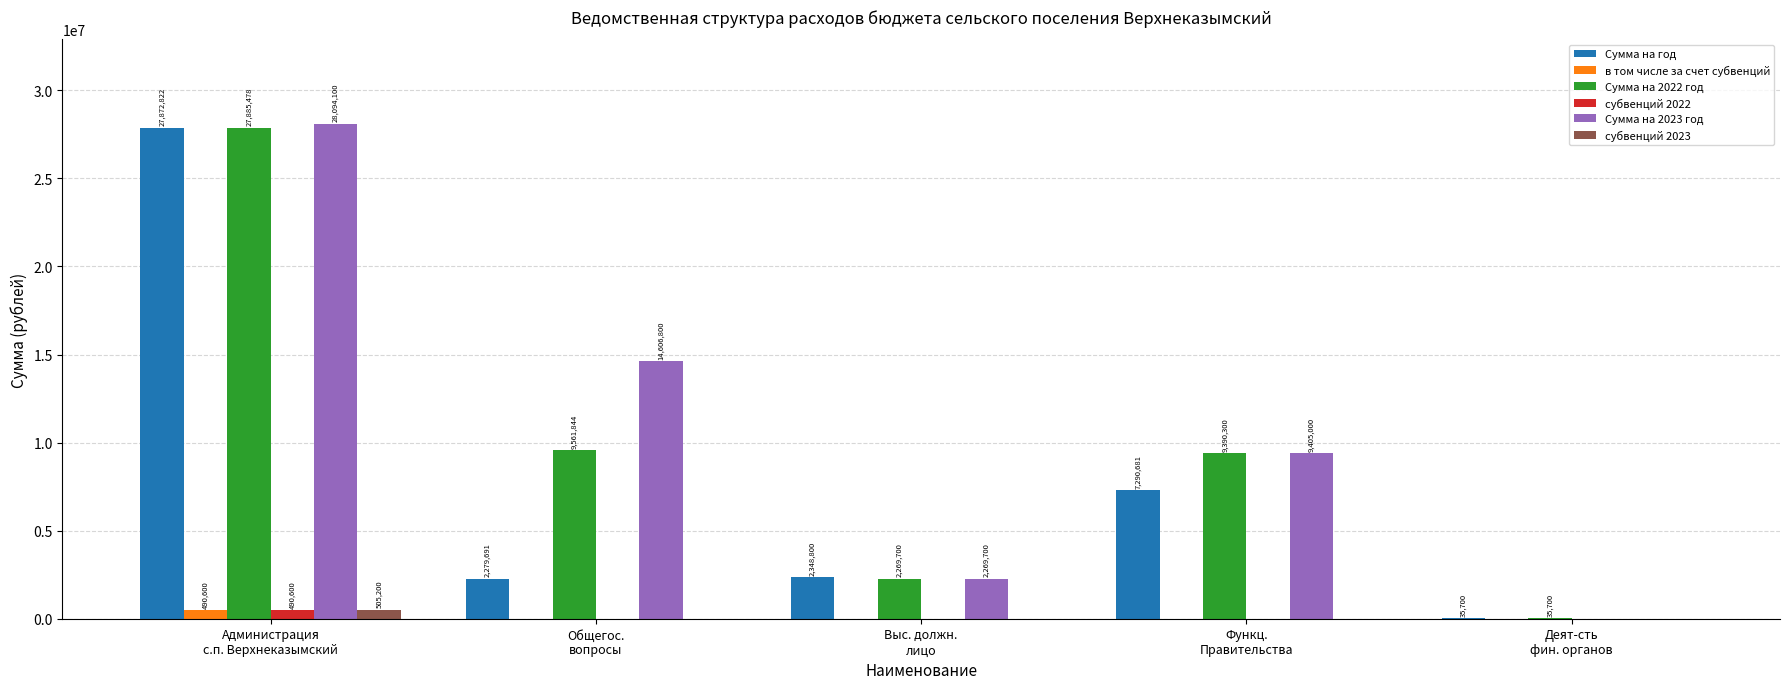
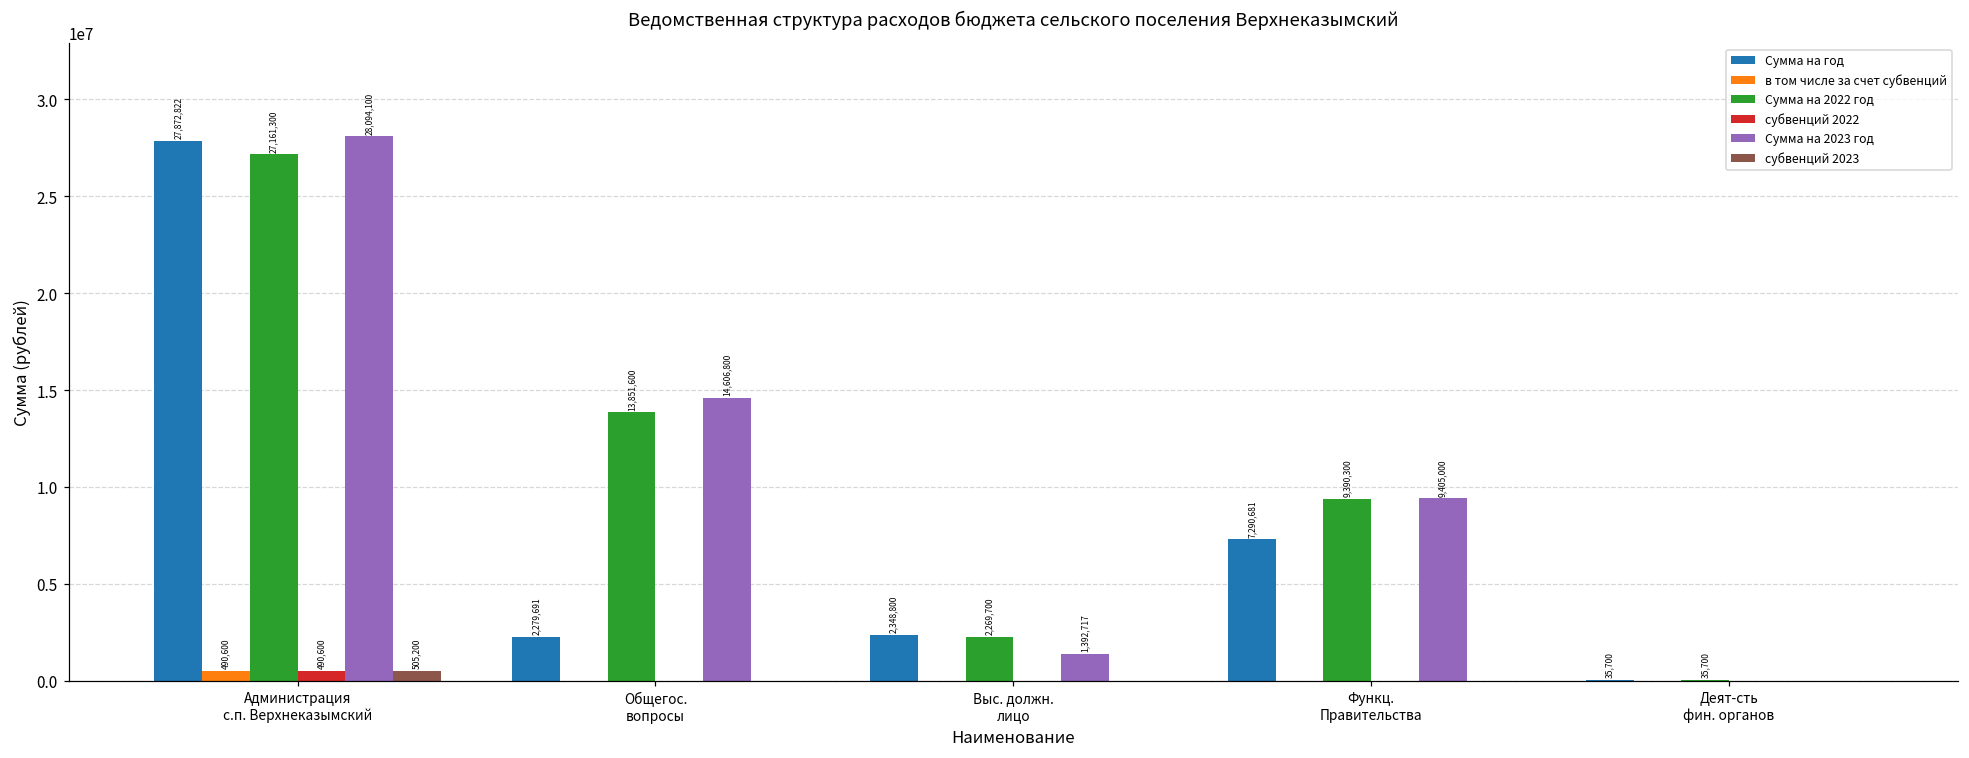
  {
    "Сумма на год": {
      "Администрация с.п. Верхнеказымский": "27,872,822",
      "Общегоc. вопросы": "2,279,691",
      "Выс. должн. лицо": "2,348,800",
      "Функц. Правительства": "7,290,681",
      "Деят-сть фин. органов": "35,700"
    },
    "в том числе за счет субвенций": {
      "Администрация с.п. Верхнеказымский": "490,600"
    },
    "Сумма на 2022 год": {
-     "Администрация с.п. Верхнеказымский": "27,885,478",
-     "Общегоc. вопросы": "9,561,844",
+     "Администрация с.п. Верхнеказымский": "27,161,300",
+     "Общегоc. вопросы": "13,851,600",
      "Выс. должн. лицо": "2,269,700",
      "Функц. Правительства": "9,390,300",
      "Деят-сть фин. органов": "35,700"
    },
    "субвенций 2022": {
      "Администрация с.п. Верхнеказымский": "490,600"
    },
    "Сумма на 2023 год": {
      "Администрация с.п. Верхнеказымский": "28,094,100",
      "Общегоc. вопросы": "14,606,800",
-     "Выс. должн. лицо": "2,269,700",
+     "Выс. должн. лицо": "1,392,717",
      "Функц. Правительства": "9,405,000"
    },
    "субвенций 2023": {
      "Администрация с.п. Верхнеказымский": "505,200"
    }
  }
